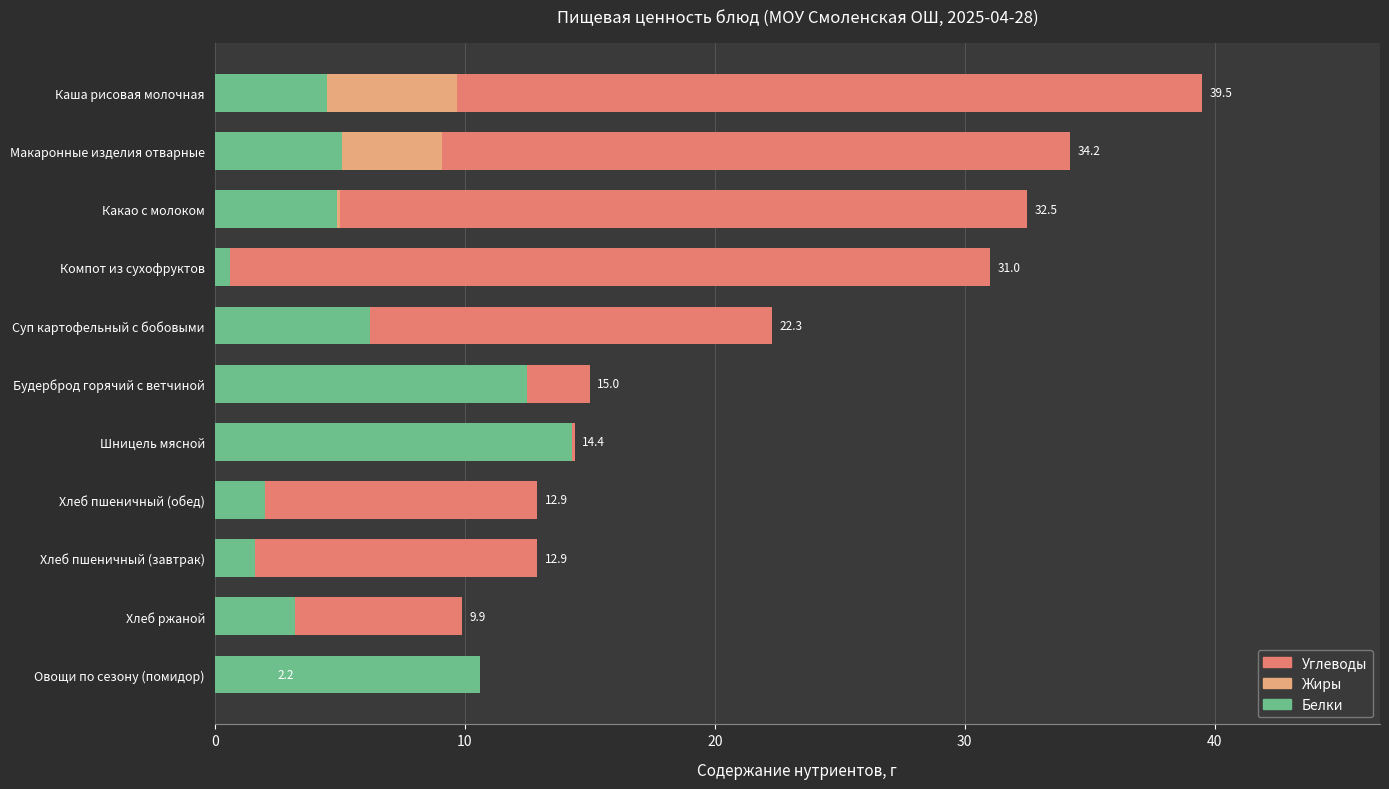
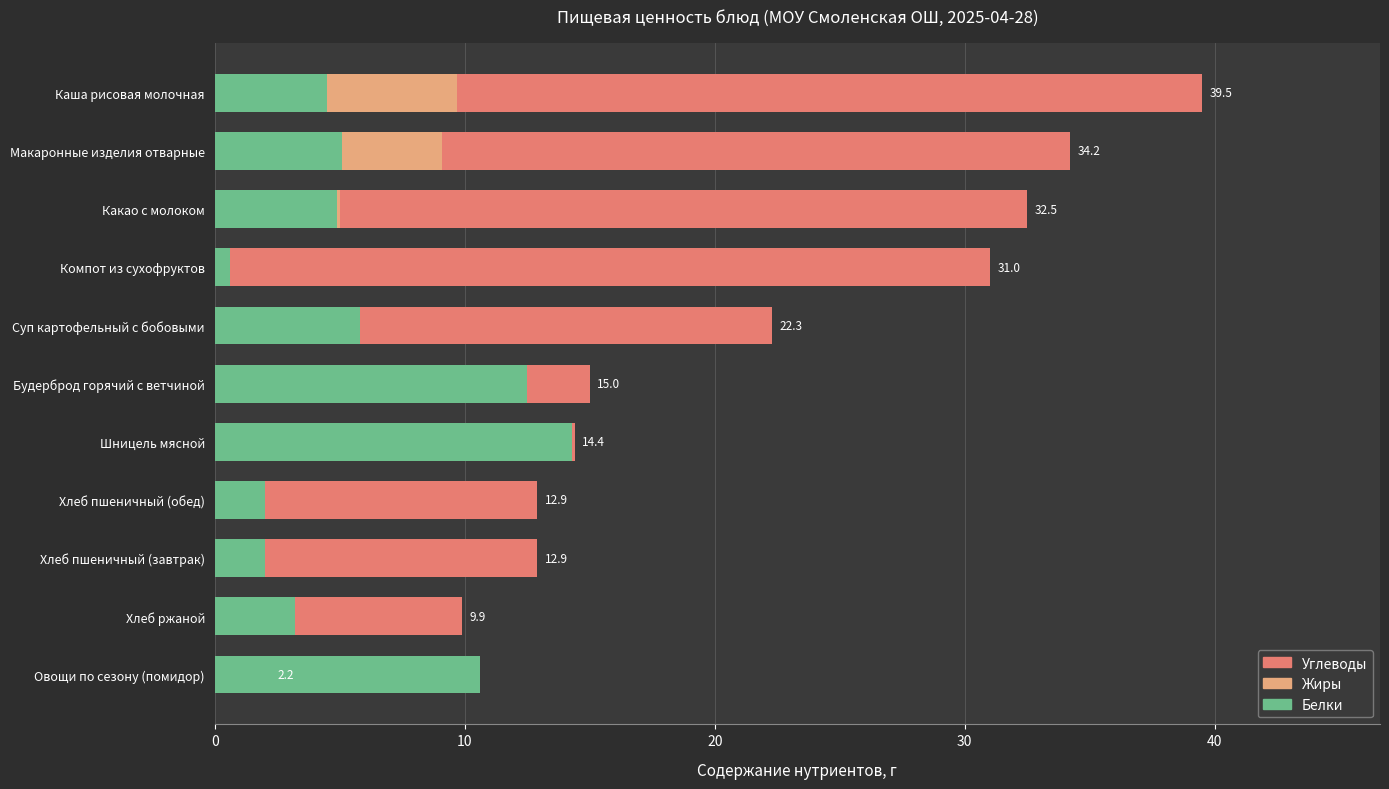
  {
    "Белки": {
-     "Суп картофельный с бобовыми": 6.2,
-     "Хлеб пшеничный (завтрак)": 1.6
+     "Суп картофельный с бобовыми": 5.8,
+     "Хлеб пшеничный (завтрак)": 2.0
    }
  }
